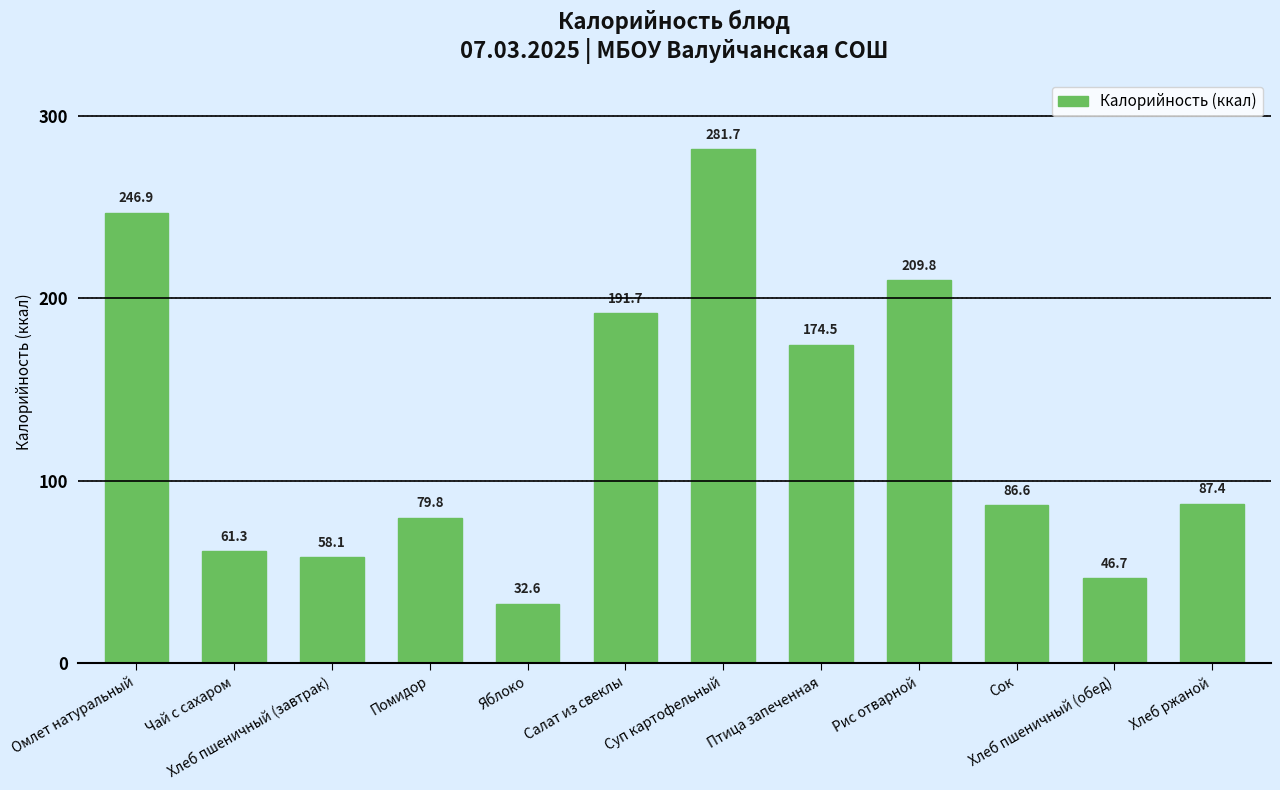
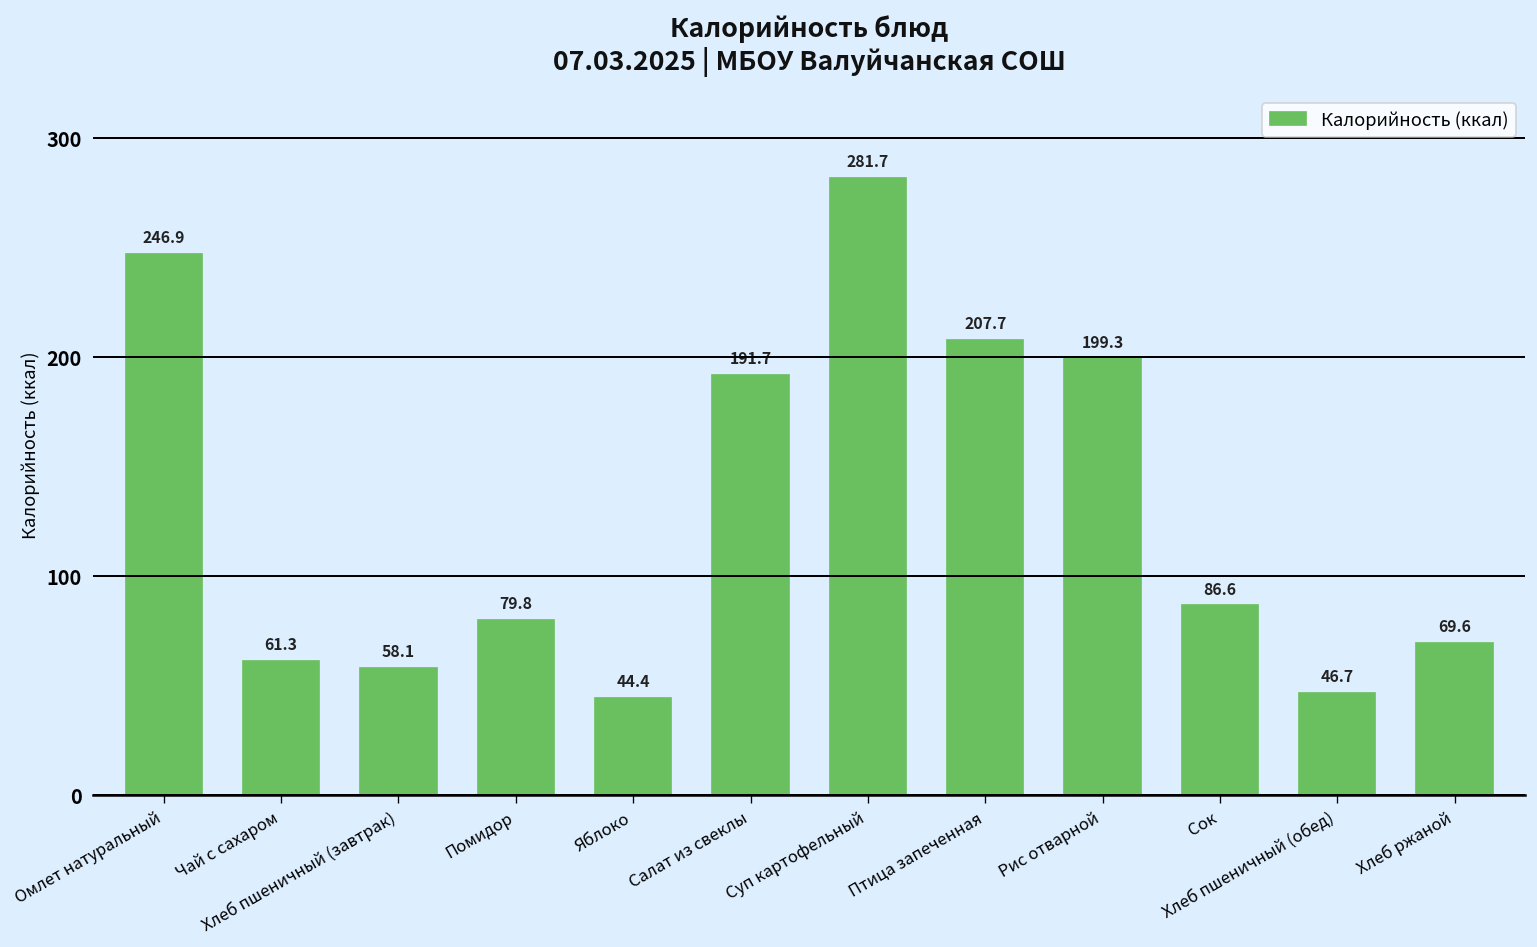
  {
    "Омлет натуральный": 246.9,
    "Чай с сахаром": 61.3,
    "Хлеб пшеничный (завтрак)": 58.1,
    "Помидор": 79.8,
-   "Яблоко": 32.6,
+   "Яблоко": 44.4,
    "Салат из свеклы": 191.7,
    "Суп картофельный": 281.7,
-   "Птица запеченная": 174.5,
-   "Рис отварной": 209.8,
+   "Птица запеченная": 207.7,
+   "Рис отварной": 199.3,
    "Сок": 86.6,
    "Хлеб пшеничный (обед)": 46.7,
-   "Хлеб ржаной": 87.4
+   "Хлеб ржаной": 69.6
  }
